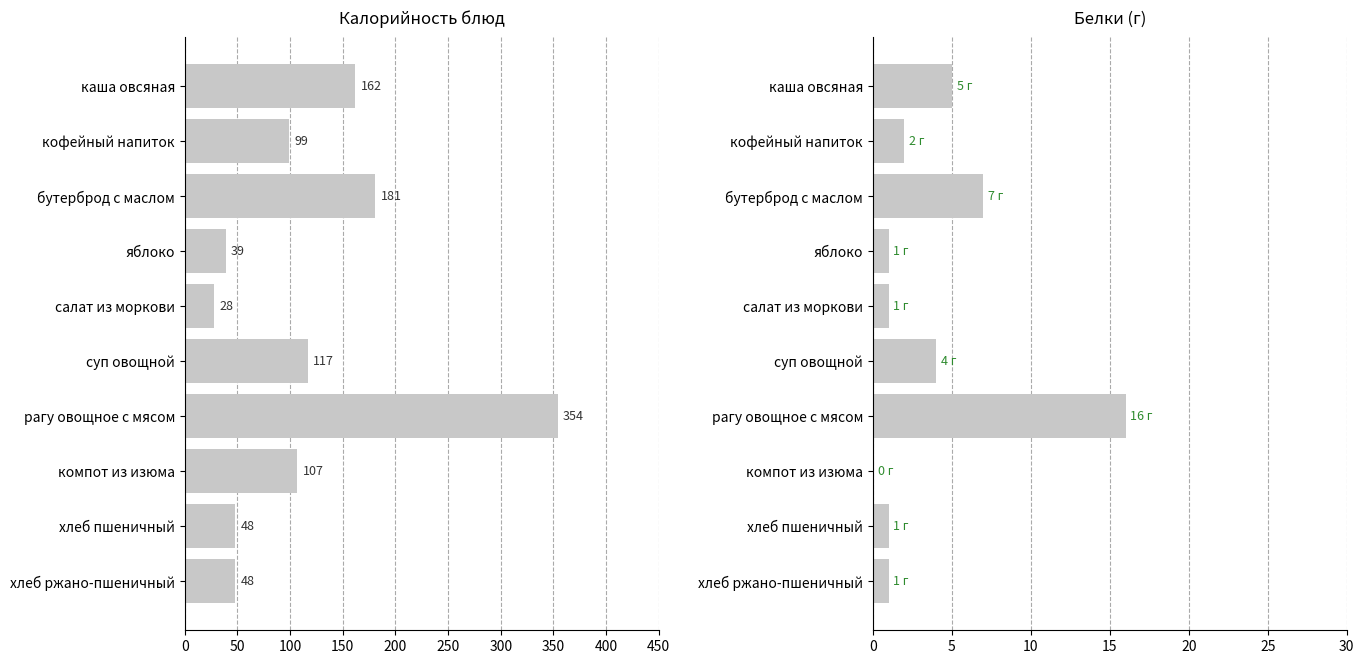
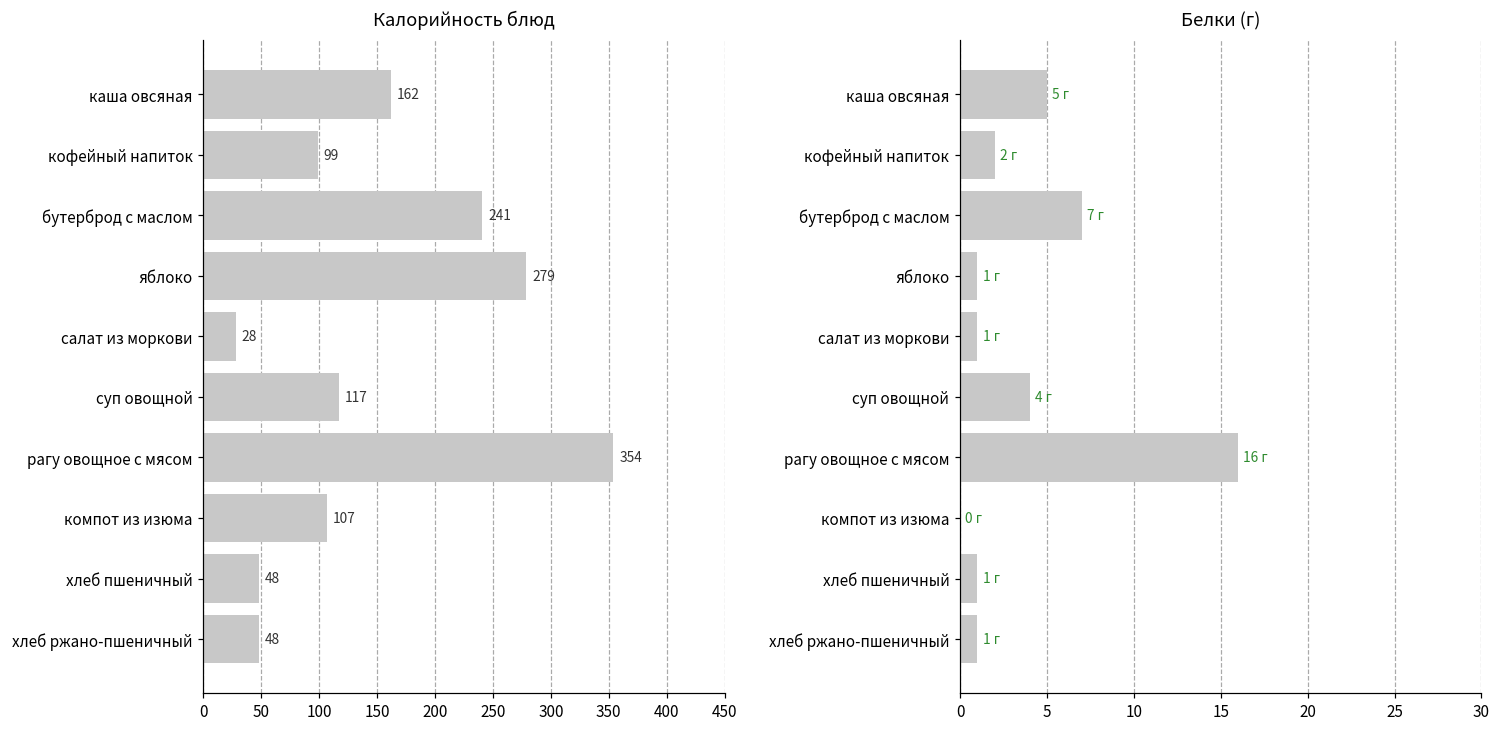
  {
    "Калорийность блюд": {
      "каша овсяная": 162,
      "кофейный напиток": 99,
-     "бутерброд с маслом": 181,
-     "яблоко": 39,
+     "бутерброд с маслом": 241,
+     "яблоко": 279,
      "салат из моркови": 28,
      "суп овощной": 117,
      "рагу овощное с мясом": 354,
      "компот из изюма": 107,
      "хлеб пшеничный": 48,
      "хлеб ржано-пшеничный": 48
    },
    "Белки (г)": {
      "каша овсяная": 5,
      "кофейный напиток": 2,
      "бутерброд с маслом": 7,
      "яблоко": 1,
      "салат из моркови": 1,
      "суп овощной": 4,
      "рагу овощное с мясом": 16,
      "компот из изюма": 0,
      "хлеб пшеничный": 1,
      "хлеб ржано-пшеничный": 1
    }
  }
